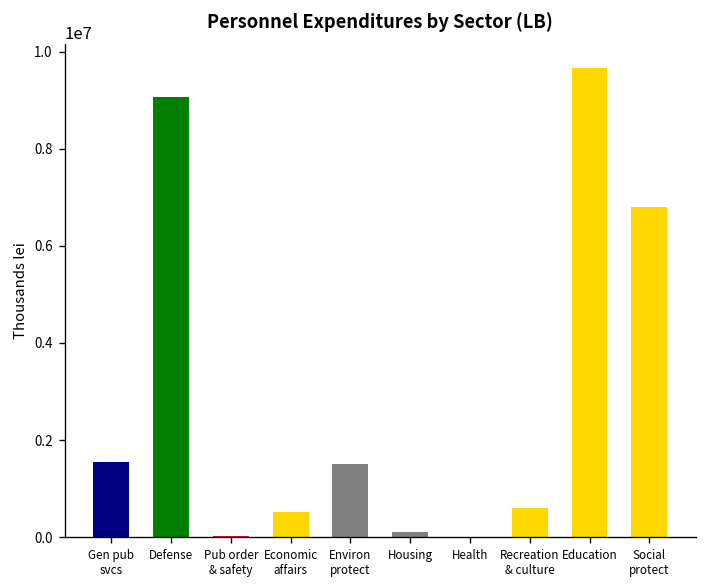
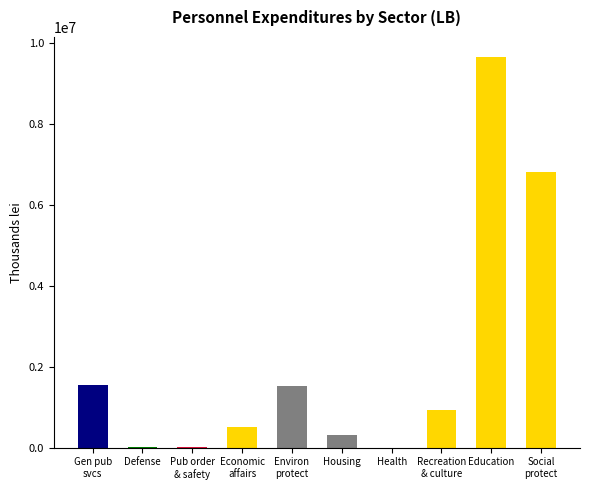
  {
    "Gen pub svcs": 1500000,
-   "Defense": 9100000,
+   "Defense": 0,
    "Economic affairs": 500000,
    "Environ protect": 1500000,
-   "Housing": 100000,
-   "Recreation & culture": 600000,
+   "Housing": 300000,
+   "Recreation & culture": 900000,
    "Education": 9700000,
    "Social protect": 6800000
  }
